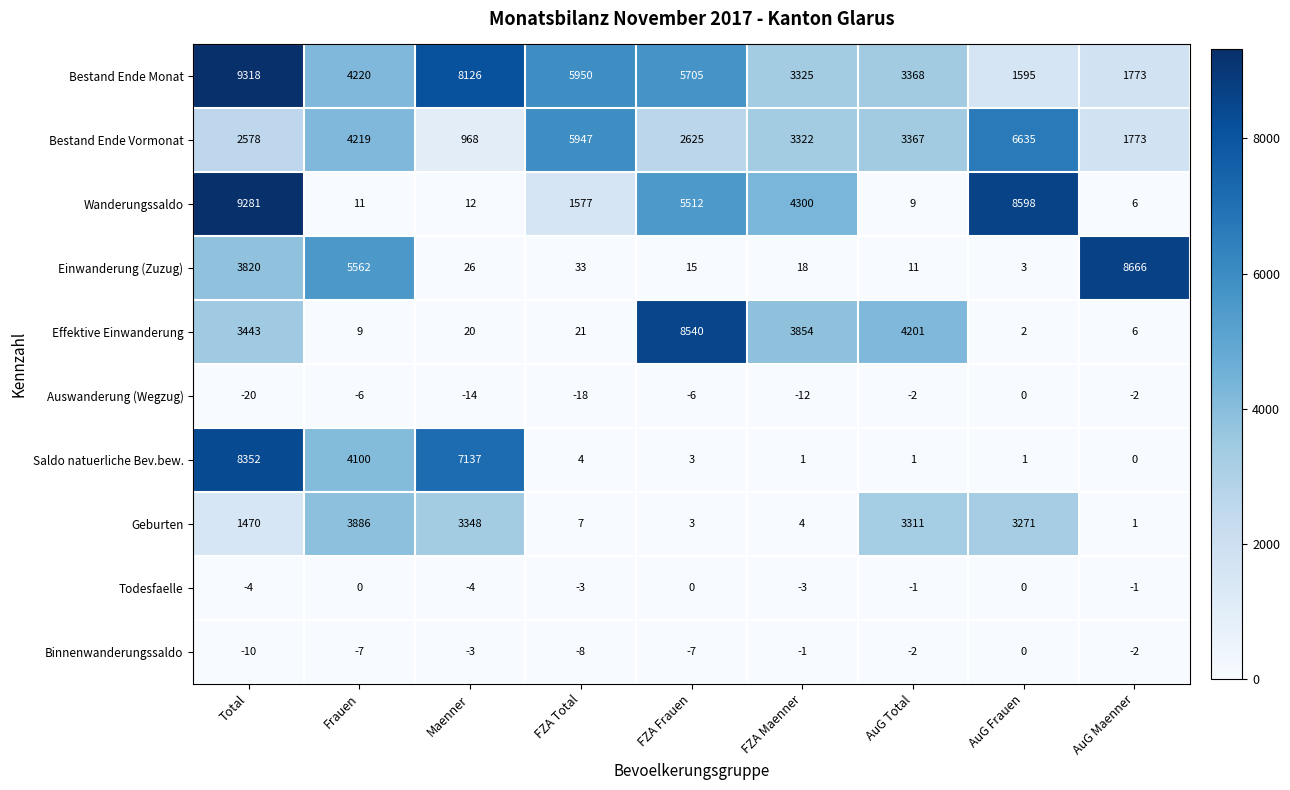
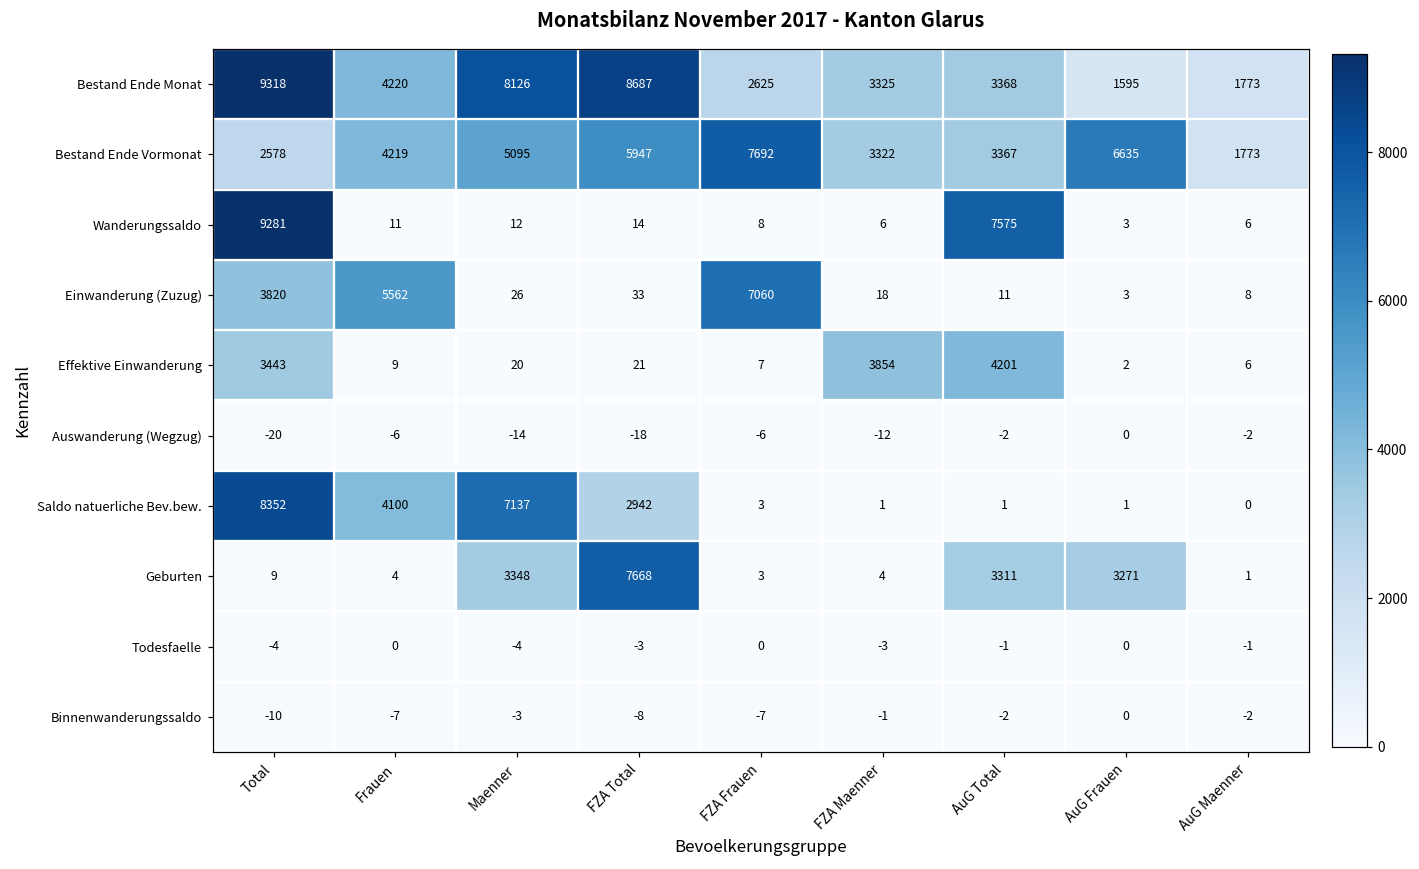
  {
    "Bestand Ende Monat": {
      "Total": 9318,
      "Frauen": 4220,
      "Maenner": 8126,
-     "FZA Total": 5950,
-     "FZA Frauen": 5705,
+     "FZA Total": 8687,
+     "FZA Frauen": 2625,
      "FZA Maenner": 3325,
      "AuG Total": 3368,
      "AuG Frauen": 1595,
      "AuG Maenner": 1773
    },
    "Bestand Ende Vormonat": {
      "Total": 2578,
      "Frauen": 4219,
-     "Maenner": 968,
+     "Maenner": 5095,
      "FZA Total": 5947,
-     "FZA Frauen": 2625,
+     "FZA Frauen": 7692,
      "FZA Maenner": 3322,
      "AuG Total": 3367,
      "AuG Frauen": 6635,
      "AuG Maenner": 1773
    },
    "Wanderungssaldo": {
      "Total": 9281,
      "Frauen": 11,
      "Maenner": 12,
-     "FZA Total": 1577,
-     "FZA Frauen": 5512,
-     "FZA Maenner": 4300,
-     "AuG Total": 9,
-     "AuG Frauen": 8598,
+     "FZA Total": 14,
+     "FZA Frauen": 8,
+     "FZA Maenner": 6,
+     "AuG Total": 7575,
+     "AuG Frauen": 3,
      "AuG Maenner": 6
    },
    "Einwanderung (Zuzug)": {
      "Total": 3820,
      "Frauen": 5562,
      "Maenner": 26,
      "FZA Total": 33,
-     "FZA Frauen": 15,
+     "FZA Frauen": 7060,
      "FZA Maenner": 18,
      "AuG Total": 11,
      "AuG Frauen": 3,
-     "AuG Maenner": 8666
+     "AuG Maenner": 8
    },
    "Effektive Einwanderung": {
      "Total": 3443,
      "Frauen": 9,
      "Maenner": 20,
      "FZA Total": 21,
-     "FZA Frauen": 8540,
+     "FZA Frauen": 7,
      "FZA Maenner": 3854,
      "AuG Total": 4201,
      "AuG Frauen": 2,
      "AuG Maenner": 6
    },
    "Auswanderung (Wegzug)": {
      "Total": -20,
      "Frauen": -6,
      "Maenner": -14,
      "FZA Total": -18,
      "FZA Frauen": -6,
      "FZA Maenner": -12,
      "AuG Total": -2,
      "AuG Frauen": 0,
      "AuG Maenner": -2
    },
    "Saldo natuerliche Bev.bew.": {
      "Total": 8352,
      "Frauen": 4100,
      "Maenner": 7137,
-     "FZA Total": 4,
+     "FZA Total": 2942,
      "FZA Frauen": 3,
      "FZA Maenner": 1,
      "AuG Total": 1,
      "AuG Frauen": 1,
      "AuG Maenner": 0
    },
    "Geburten": {
-     "Total": 1470,
-     "Frauen": 3886,
+     "Total": 9,
+     "Frauen": 4,
      "Maenner": 3348,
-     "FZA Total": 7,
+     "FZA Total": 7668,
      "FZA Frauen": 3,
      "FZA Maenner": 4,
      "AuG Total": 3311,
      "AuG Frauen": 3271,
      "AuG Maenner": 1
    },
    "Todesfaelle": {
      "Total": -4,
      "Frauen": 0,
      "Maenner": -4,
      "FZA Total": -3,
      "FZA Frauen": 0,
      "FZA Maenner": -3,
      "AuG Total": -1,
      "AuG Frauen": 0,
      "AuG Maenner": -1
    },
    "Binnenwanderungssaldo": {
      "Total": -10,
      "Frauen": -7,
      "Maenner": -3,
      "FZA Total": -8,
      "FZA Frauen": -7,
      "FZA Maenner": -1,
      "AuG Total": -2,
      "AuG Frauen": 0,
      "AuG Maenner": -2
    }
  }
